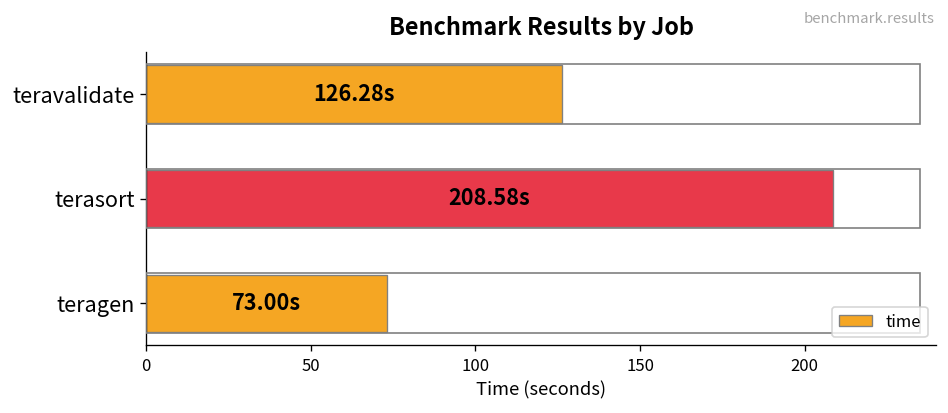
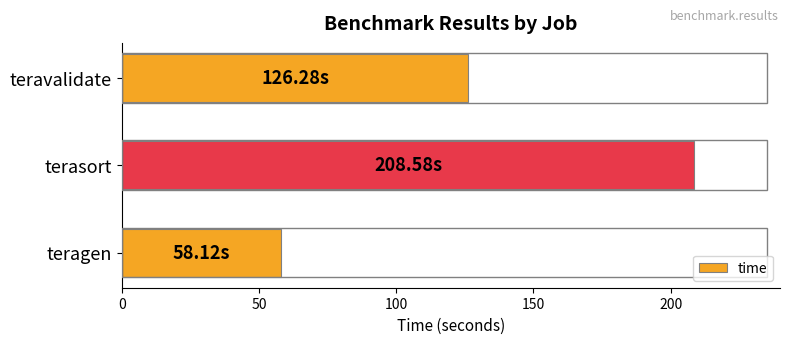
  {
    "teravalidate": "126.28s",
    "terasort": "208.58s",
-   "teragen": "73.00s"
+   "teragen": "58.12s"
  }
